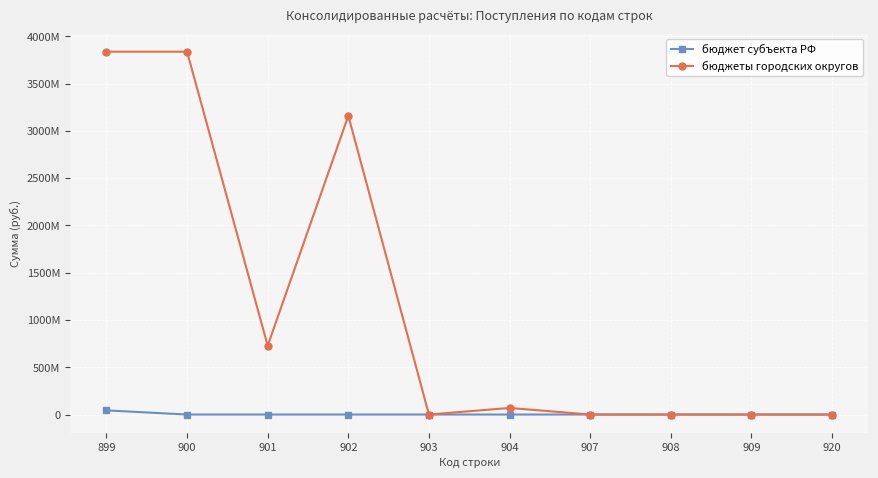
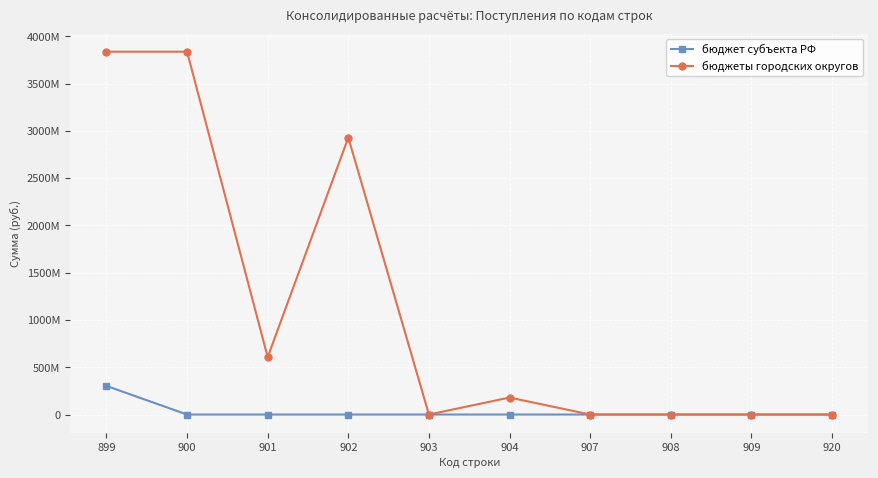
  {
    "бюджет субъекта РФ": {
-     "899": 0,
+     "899": 300000000,
      "900": 0,
      "901": 0,
      "902": 0,
      "904": 0
    },
    "бюджеты городских округов": {
      "899": 3800000000,
      "900": 3800000000,
-     "901": 700000000,
-     "902": 3200000000,
-     "904": 100000000
+     "901": 600000000,
+     "902": 2900000000,
+     "904": 200000000
    }
  }
